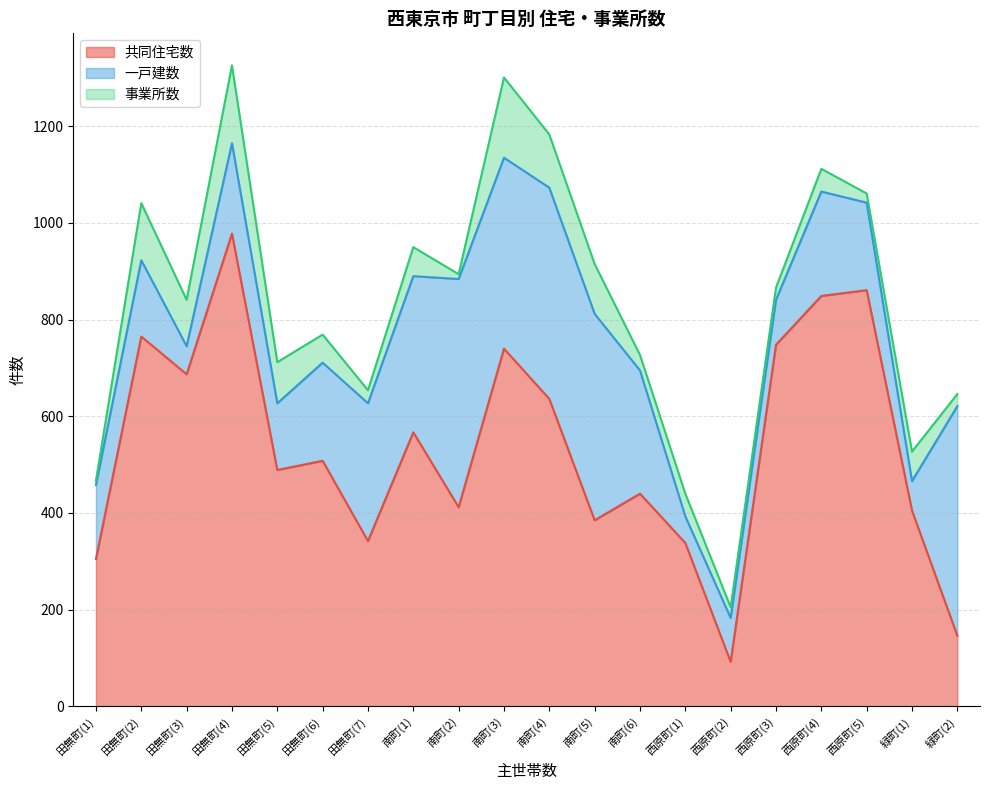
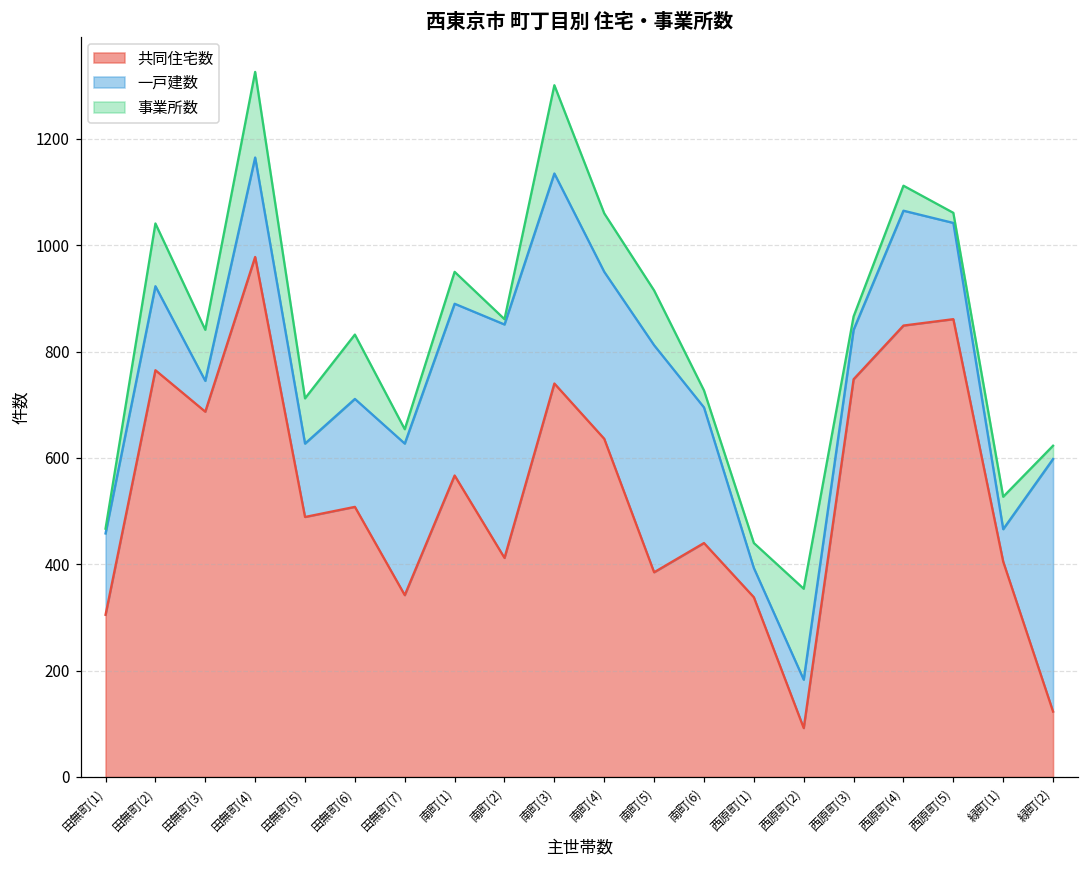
  {
    "共同住宅数": {
      "田無町(1)": 310,
      "田無町(2)": 770,
      "田無町(3)": 690,
      "田無町(4)": 980,
      "田無町(5)": 490,
      "田無町(6)": 510,
      "田無町(7)": 340,
      "南町(1)": 570,
      "南町(2)": 410,
      "南町(3)": 740,
      "南町(4)": 640,
      "南町(5)": 390,
      "南町(6)": 440,
      "西原町(1)": 340,
      "西原町(2)": 90,
      "西原町(3)": 750,
      "西原町(4)": 850,
      "西原町(5)": 860,
      "緑町(1)": 410,
-     "緑町(2)": 150
+     "緑町(2)": 120
    },
    "一戸建数": {
      "田無町(1)": 150,
      "田無町(2)": 160,
      "田無町(3)": 60,
      "田無町(4)": 190,
      "田無町(5)": 140,
      "田無町(6)": 200,
      "田無町(7)": 290,
      "南町(1)": 320,
-     "南町(2)": 470,
+     "南町(2)": 440,
      "南町(3)": 400,
-     "南町(4)": 440,
+     "南町(4)": 310,
      "南町(5)": 430,
      "南町(6)": 260,
      "西原町(1)": 60,
      "西原町(2)": 90,
      "西原町(3)": 90,
      "西原町(4)": 220,
      "西原町(5)": 180,
      "緑町(1)": 60,
      "緑町(2)": 480
    },
    "事業所数": {
      "田無町(1)": 10,
      "田無町(2)": 120,
      "田無町(3)": 100,
      "田無町(4)": 160,
      "田無町(5)": 90,
-     "田無町(6)": 60,
+     "田無町(6)": 120,
      "田無町(7)": 30,
      "南町(1)": 60,
      "南町(2)": 10,
      "南町(3)": 170,
      "南町(4)": 110,
      "南町(5)": 100,
      "南町(6)": 30,
      "西原町(1)": 50,
-     "西原町(2)": 20,
+     "西原町(2)": 170,
      "西原町(3)": 30,
      "西原町(4)": 50,
      "西原町(5)": 20,
      "緑町(1)": 60,
      "緑町(2)": 30
    }
  }
